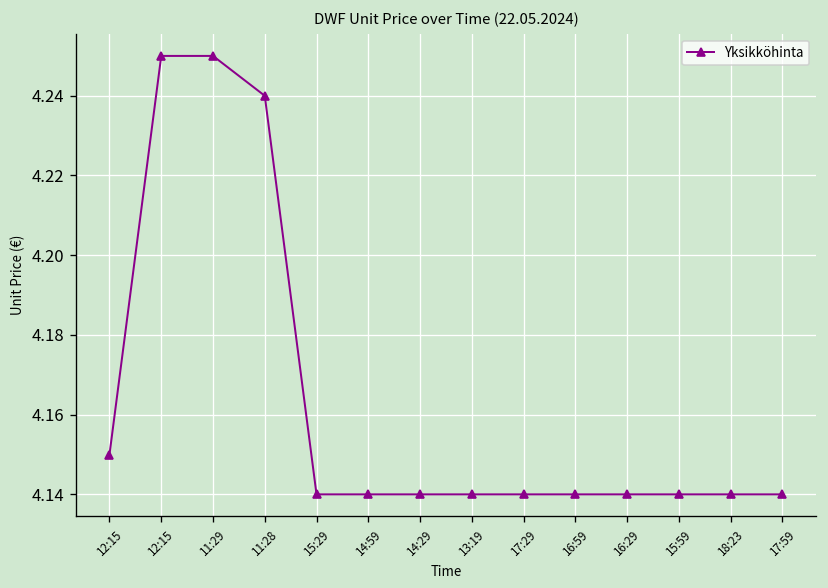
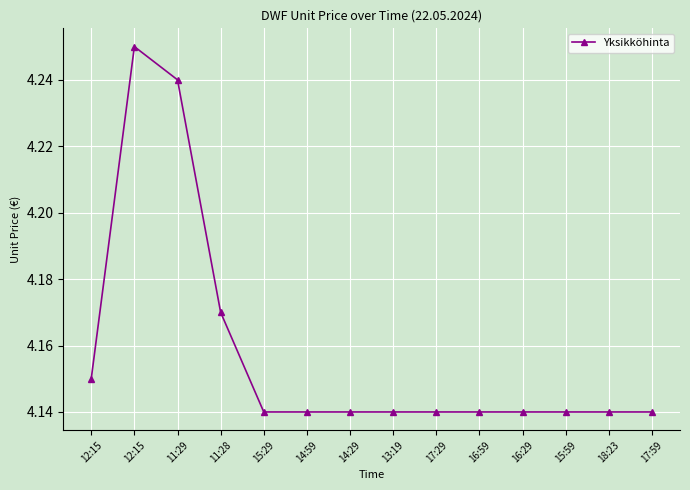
  {
-   "11:29": 4.25,
-   "11:28": 4.24,
+   "11:29": 4.24,
+   "11:28": 4.17,
    "15:29": 4.14,
    "14:59": 4.14,
    "14:29": 4.14,
    "13:19": 4.14,
    "17:29": 4.14,
    "16:59": 4.14,
    "16:29": 4.14,
    "15:59": 4.14,
    "18:23": 4.14,
    "17:59": 4.14
  }
